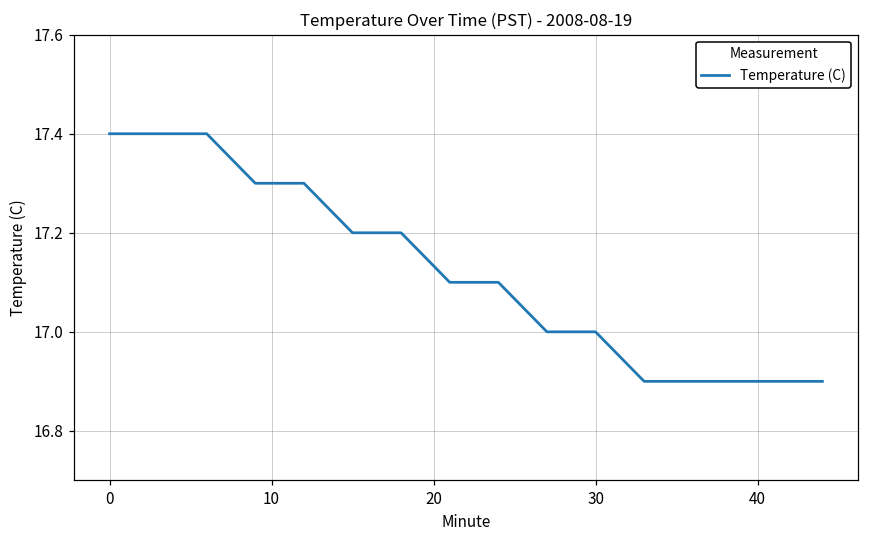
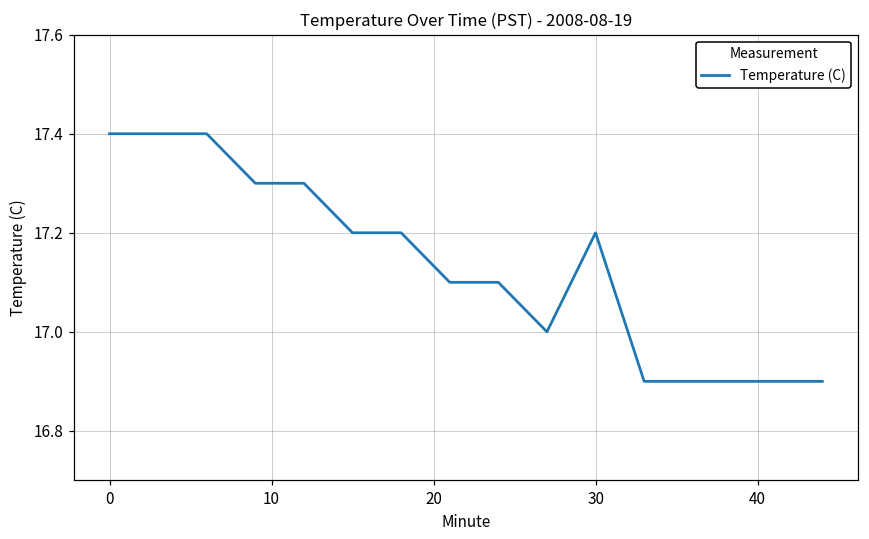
  {
    "0": 17.4,
-   "30": 17.0,
+   "30": 17.2,
    "40": 16.9
  }
